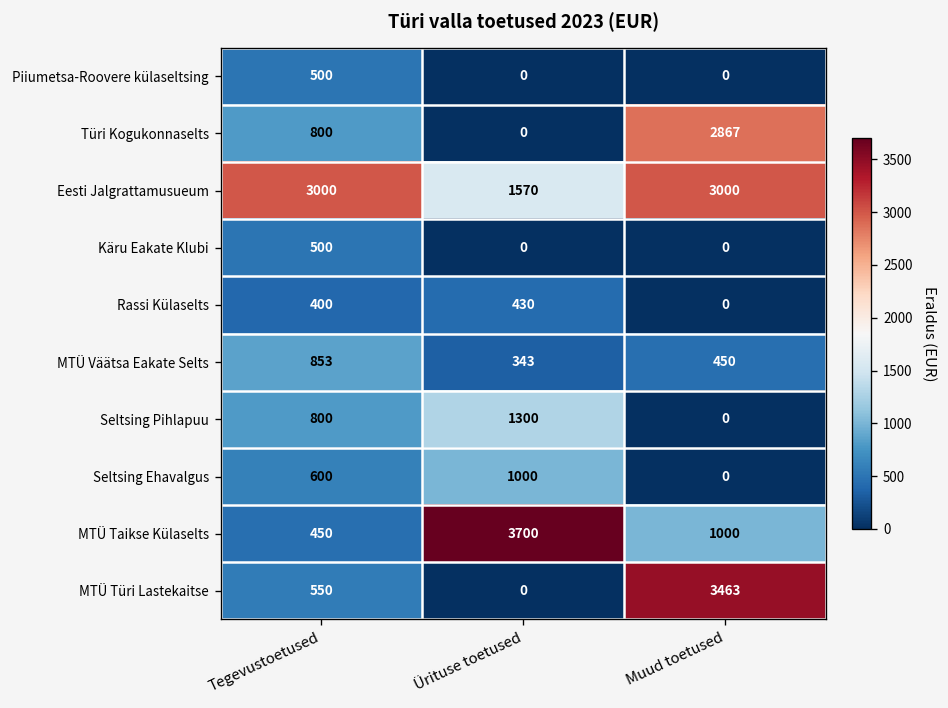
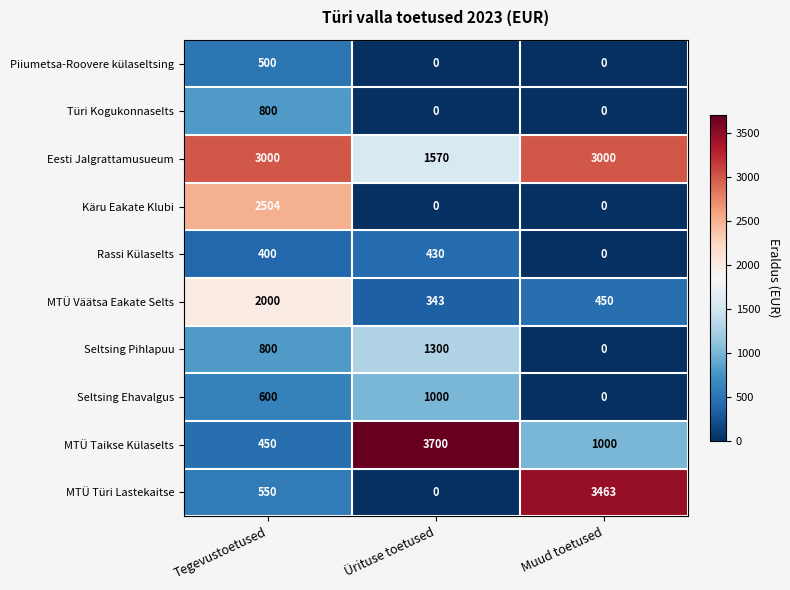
  {
    "Piiumetsa-Roovere külaseltsing": {
      "Tegevustoetused": 500,
      "Ürituse toetused": 0,
      "Muud toetused": 0
    },
    "Türi Kogukonnaselts": {
      "Tegevustoetused": 800,
      "Ürituse toetused": 0,
-     "Muud toetused": 2867
+     "Muud toetused": 0
    },
    "Eesti Jalgrattamusueum": {
      "Tegevustoetused": 3000,
      "Ürituse toetused": 1570,
      "Muud toetused": 3000
    },
    "Käru Eakate Klubi": {
-     "Tegevustoetused": 500,
+     "Tegevustoetused": 2504,
      "Ürituse toetused": 0,
      "Muud toetused": 0
    },
    "Rassi Külaselts": {
      "Tegevustoetused": 400,
      "Ürituse toetused": 430,
      "Muud toetused": 0
    },
    "MTÜ Väätsa Eakate Selts": {
-     "Tegevustoetused": 853,
+     "Tegevustoetused": 2000,
      "Ürituse toetused": 343,
      "Muud toetused": 450
    },
    "Seltsing Pihlapuu": {
      "Tegevustoetused": 800,
      "Ürituse toetused": 1300,
      "Muud toetused": 0
    },
    "Seltsing Ehavalgus": {
      "Tegevustoetused": 600,
      "Ürituse toetused": 1000,
      "Muud toetused": 0
    },
    "MTÜ Taikse Külaselts": {
      "Tegevustoetused": 450,
      "Ürituse toetused": 3700,
      "Muud toetused": 1000
    },
    "MTÜ Türi Lastekaitse": {
      "Tegevustoetused": 550,
      "Ürituse toetused": 0,
      "Muud toetused": 3463
    }
  }
